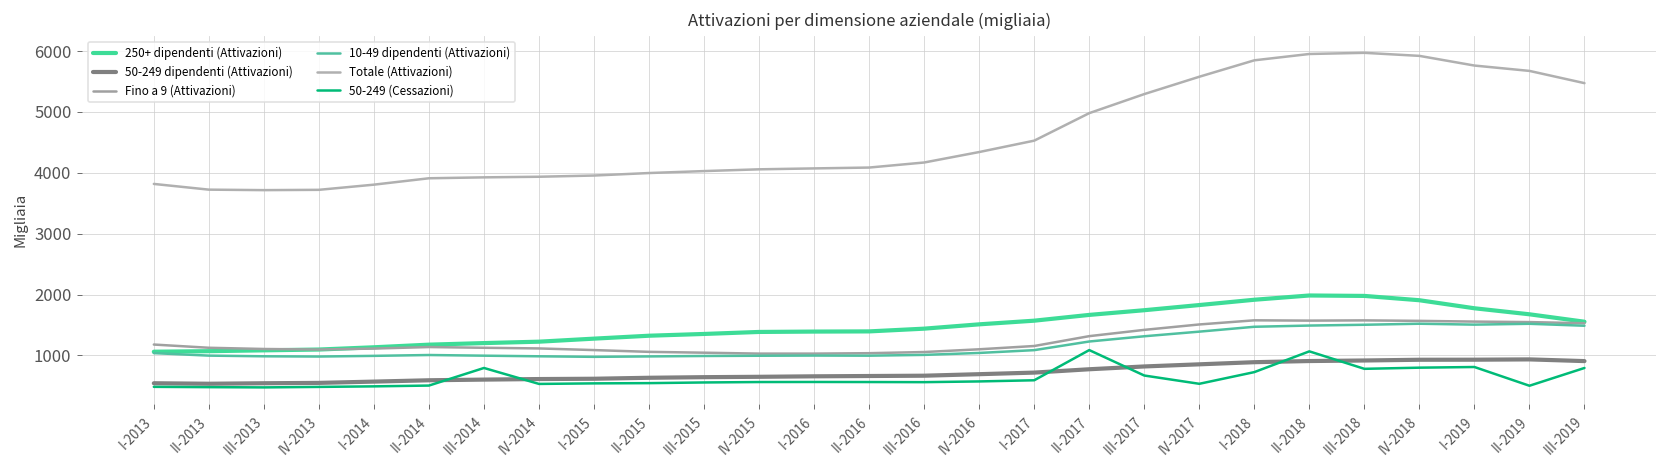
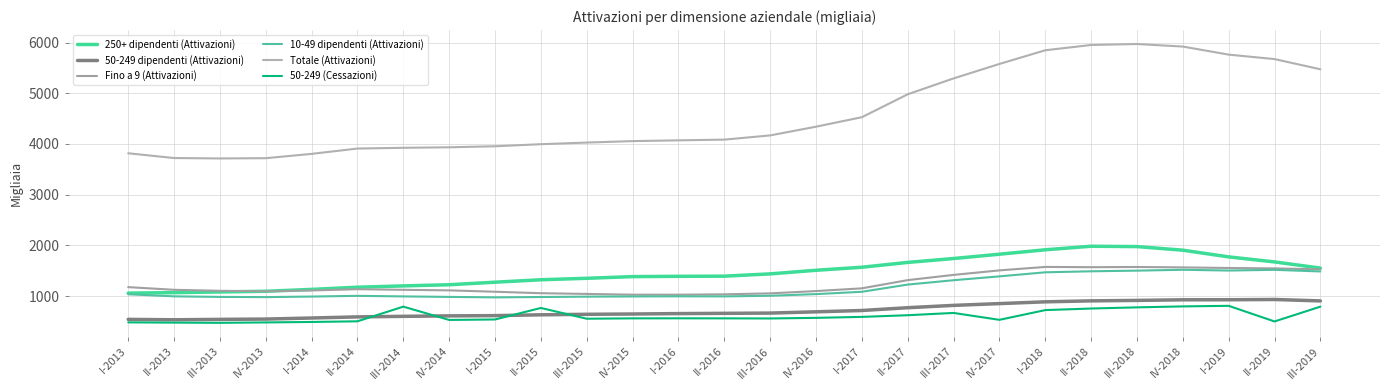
  {
    "50-249 (Cessazioni)": {
      "I-2013": 500,
      "II-2013": 500,
      "III-2013": 500,
      "IV-2013": 500,
      "I-2014": 500,
      "II-2014": 500,
      "III-2014": 800,
      "IV-2014": 500,
      "I-2015": 500,
-     "II-2015": 500,
+     "II-2015": 800,
      "III-2015": 600,
      "IV-2015": 600,
      "I-2016": 600,
      "II-2016": 600,
      "III-2016": 600,
      "IV-2016": 600,
      "I-2017": 600,
-     "II-2017": 1100,
+     "II-2017": 600,
      "III-2017": 700,
      "IV-2017": 500,
      "I-2018": 700,
-     "II-2018": 1100,
+     "II-2018": 800,
      "III-2018": 800,
      "IV-2018": 800,
      "I-2019": 800,
      "II-2019": 500,
      "III-2019": 800
    }
  }
